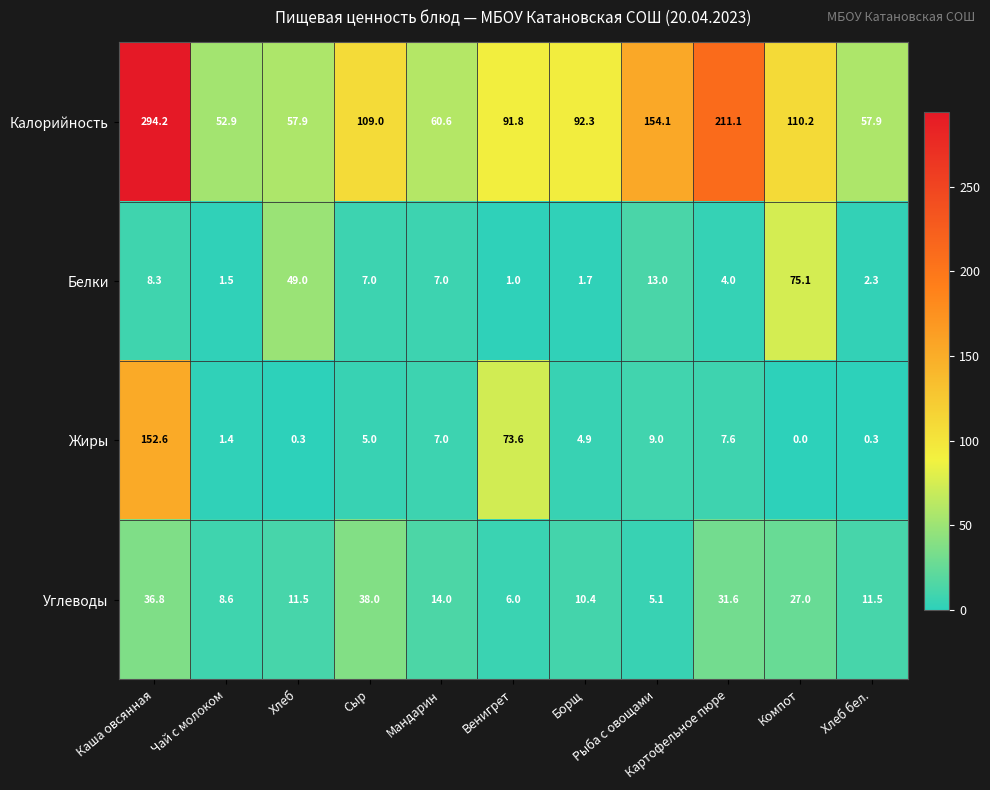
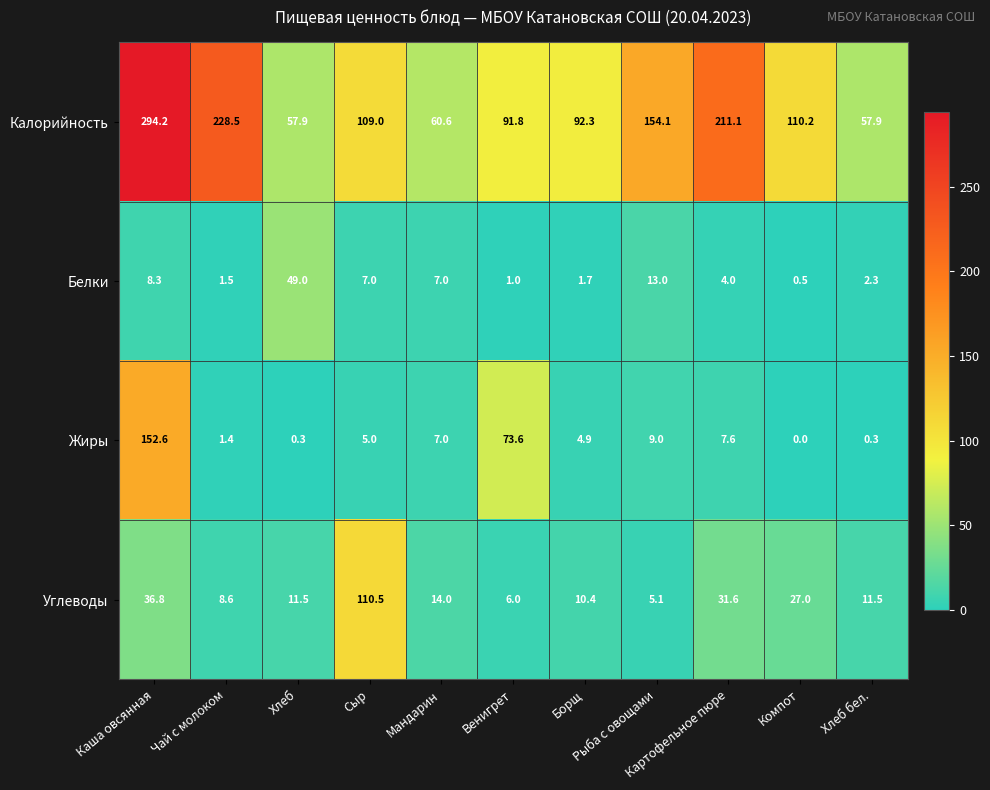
  {
    "Калорийность": {
      "Каша овсянная": 294.2,
-     "Чай с молоком": 52.9,
+     "Чай с молоком": 228.5,
      "Хлеб": 57.9,
      "Сыр": 109.0,
      "Мандарин": 60.6,
      "Венигрет": 91.8,
      "Борщ": 92.3,
      "Рыба с овощами": 154.1,
      "Картофельное пюре": 211.1,
      "Компот": 110.2,
      "Хлеб бел.": 57.9
    },
    "Белки": {
      "Каша овсянная": 8.3,
      "Чай с молоком": 1.5,
      "Хлеб": 49.0,
      "Сыр": 7.0,
      "Мандарин": 7.0,
      "Венигрет": 1.0,
      "Борщ": 1.7,
      "Рыба с овощами": 13.0,
      "Картофельное пюре": 4.0,
-     "Компот": 75.1,
+     "Компот": 0.5,
      "Хлеб бел.": 2.3
    },
    "Жиры": {
      "Каша овсянная": 152.6,
      "Чай с молоком": 1.4,
      "Хлеб": 0.3,
      "Сыр": 5.0,
      "Мандарин": 7.0,
      "Венигрет": 73.6,
      "Борщ": 4.9,
      "Рыба с овощами": 9.0,
      "Картофельное пюре": 7.6,
      "Компот": 0.0,
      "Хлеб бел.": 0.3
    },
    "Углеводы": {
      "Каша овсянная": 36.8,
      "Чай с молоком": 8.6,
      "Хлеб": 11.5,
-     "Сыр": 38.0,
+     "Сыр": 110.5,
      "Мандарин": 14.0,
      "Венигрет": 6.0,
      "Борщ": 10.4,
      "Рыба с овощами": 5.1,
      "Картофельное пюре": 31.6,
      "Компот": 27.0,
      "Хлеб бел.": 11.5
    }
  }
